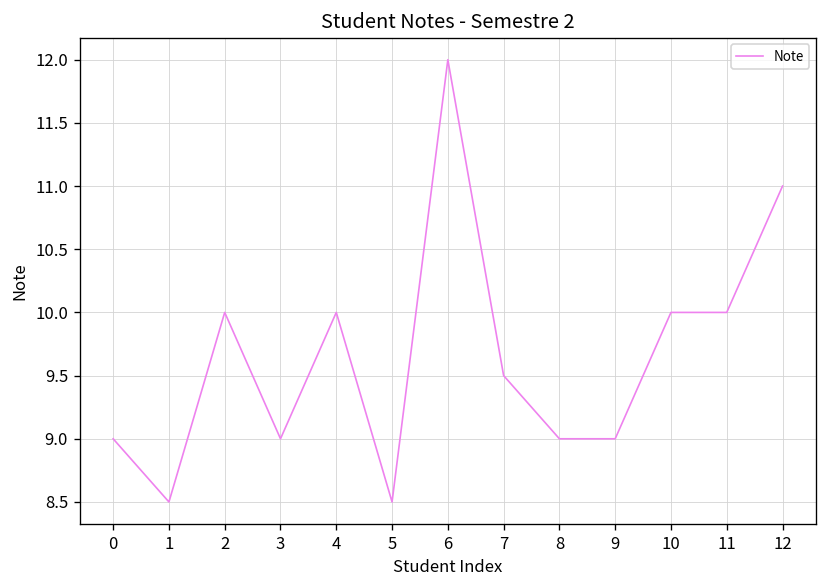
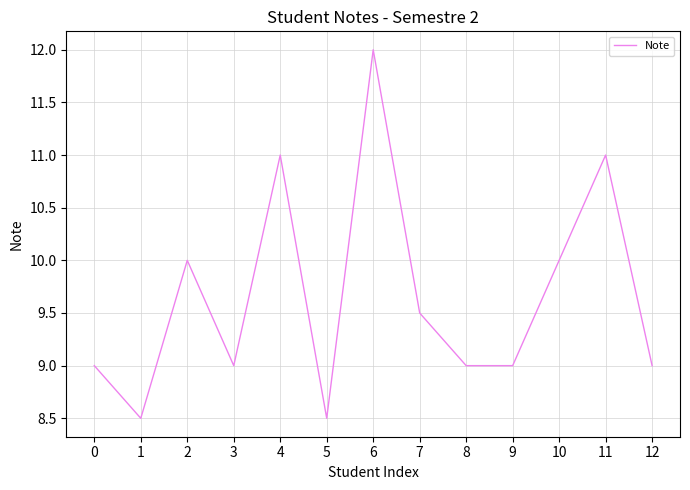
  {
    "0": 9,
    "1": 8.50,
    "2": 10,
    "3": 9,
-   "4": 10,
+   "4": 11,
    "5": 8.50,
    "6": 12,
    "7": 9.50,
    "8": 9,
    "9": 9,
    "10": 10,
-   "11": 10,
-   "12": 11
+   "11": 11,
+   "12": 9
  }
